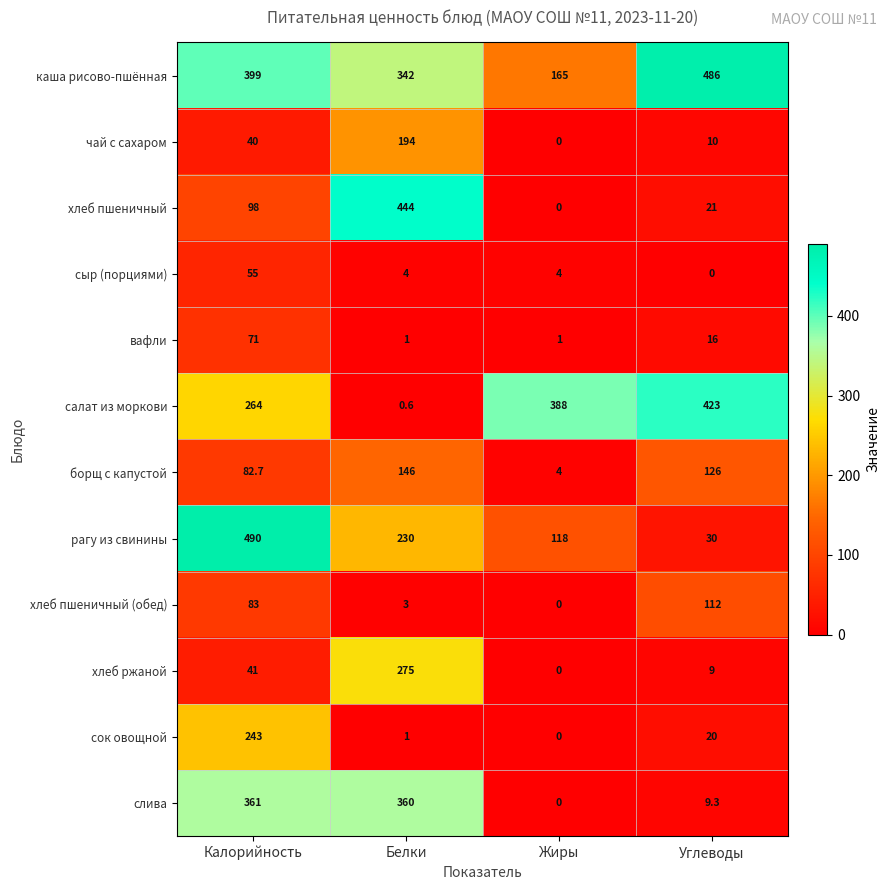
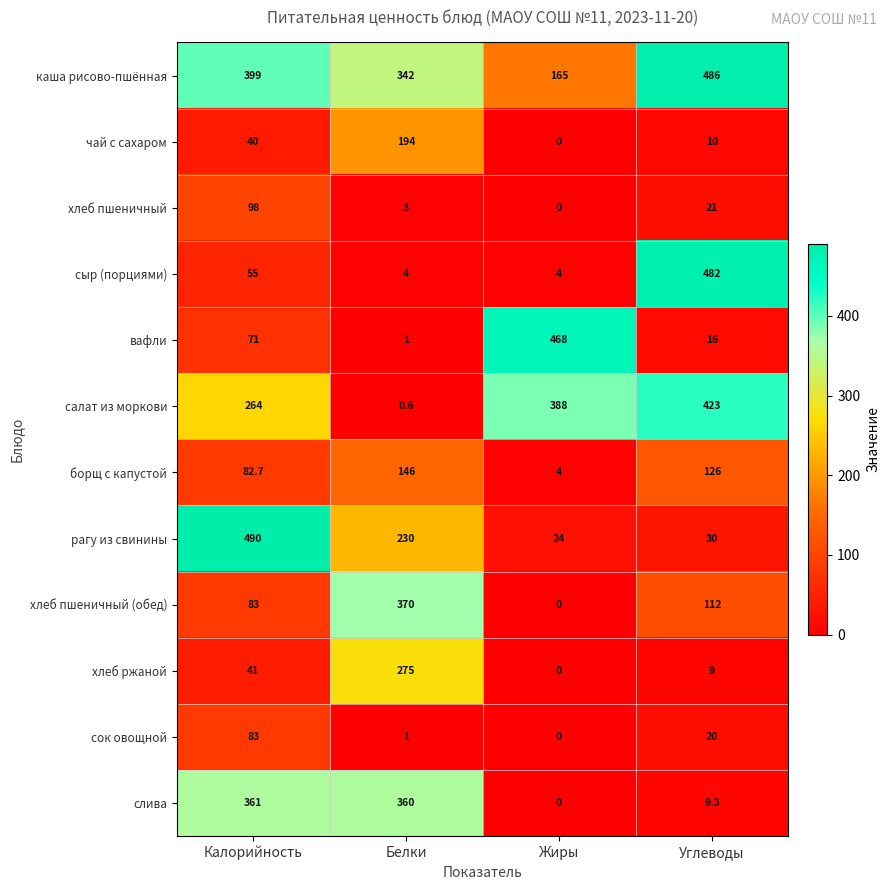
  {
    "каша рисово-пшённая": {
      "Калорийность": 399,
      "Белки": 342,
      "Жиры": 165,
      "Углеводы": 486
    },
    "чай с сахаром": {
      "Калорийность": 40,
      "Белки": 194,
      "Жиры": 0,
      "Углеводы": 10
    },
    "хлеб пшеничный": {
      "Калорийность": 98,
-     "Белки": 444,
+     "Белки": 3,
      "Жиры": 0,
      "Углеводы": 21
    },
    "сыр (порциями)": {
      "Калорийность": 55,
      "Белки": 4,
      "Жиры": 4,
-     "Углеводы": 0
+     "Углеводы": 482
    },
    "вафли": {
      "Калорийность": 71,
      "Белки": 1,
-     "Жиры": 1,
+     "Жиры": 468,
      "Углеводы": 16
    },
    "салат из моркови": {
      "Калорийность": 264,
      "Белки": 0.6,
      "Жиры": 388,
      "Углеводы": 423
    },
    "борщ с капустой": {
      "Калорийность": 82.7,
      "Белки": 146,
      "Жиры": 4,
      "Углеводы": 126
    },
    "рагу из свинины": {
      "Калорийность": 490,
      "Белки": 230,
-     "Жиры": 118,
+     "Жиры": 24,
      "Углеводы": 30
    },
    "хлеб пшеничный (обед)": {
      "Калорийность": 83,
-     "Белки": 3,
+     "Белки": 370,
      "Жиры": 0,
      "Углеводы": 112
    },
    "хлеб ржаной": {
      "Калорийность": 41,
      "Белки": 275,
      "Жиры": 0,
      "Углеводы": 9
    },
    "сок овощной": {
-     "Калорийность": 243,
+     "Калорийность": 83,
      "Белки": 1,
      "Жиры": 0,
      "Углеводы": 20
    },
    "слива": {
      "Калорийность": 361,
      "Белки": 360,
      "Жиры": 0,
      "Углеводы": 9.3
    }
  }
